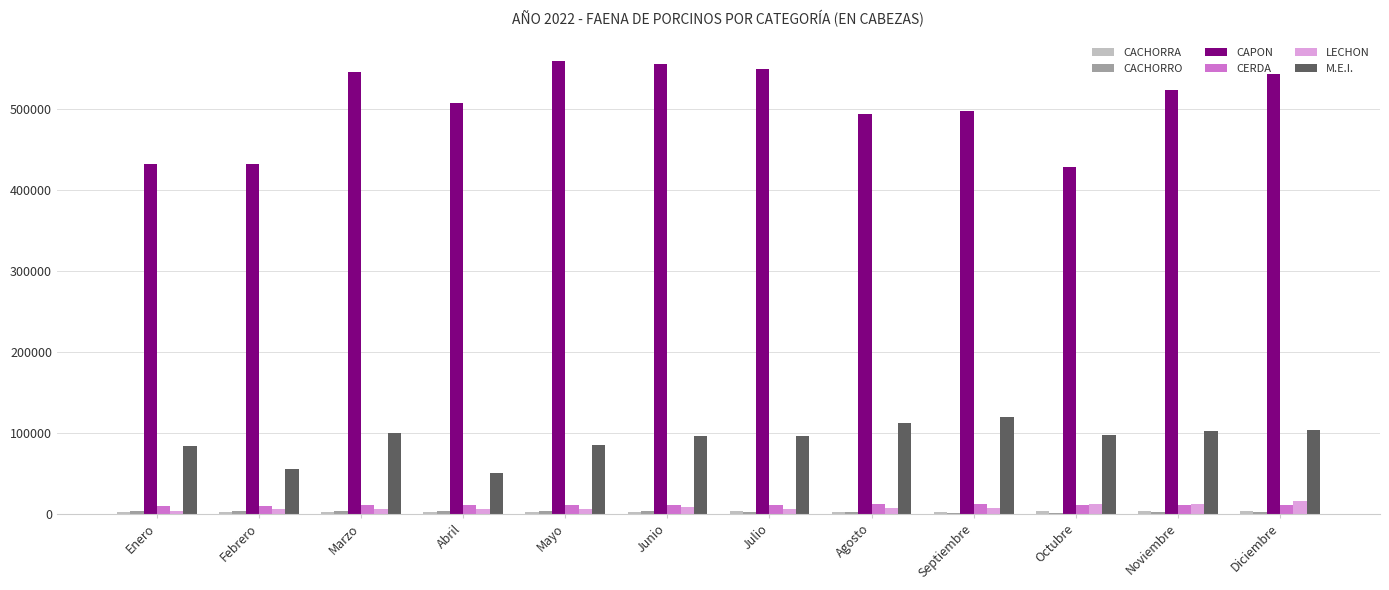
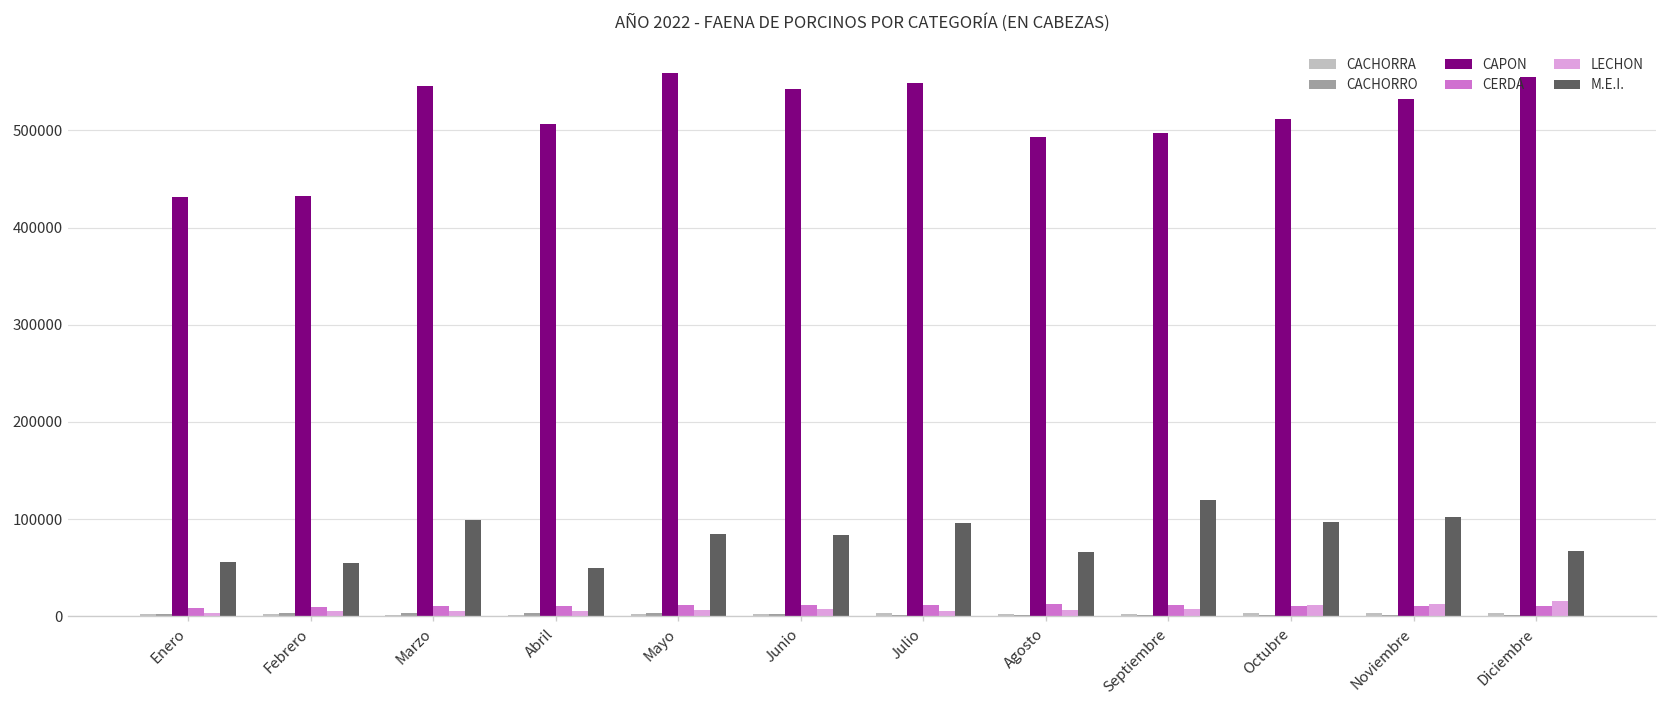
  {
    "CAPON": {
      "Enero": 430000,
      "Febrero": 430000,
      "Marzo": 550000,
      "Abril": 510000,
      "Mayo": 560000,
-     "Junio": 560000,
+     "Junio": 540000,
      "Julio": 550000,
      "Agosto": 490000,
      "Septiembre": 500000,
-     "Octubre": 430000,
-     "Noviembre": 520000,
-     "Diciembre": 540000
+     "Octubre": 510000,
+     "Noviembre": 530000,
+     "Diciembre": 550000
    },
    "M.E.I.": {
-     "Enero": 80000,
+     "Enero": 60000,
      "Febrero": 60000,
      "Marzo": 100000,
      "Abril": 50000,
      "Mayo": 80000,
-     "Junio": 100000,
+     "Junio": 80000,
      "Julio": 100000,
-     "Agosto": 110000,
+     "Agosto": 70000,
      "Septiembre": 120000,
      "Octubre": 100000,
      "Noviembre": 100000,
-     "Diciembre": 100000
+     "Diciembre": 70000
    }
  }
